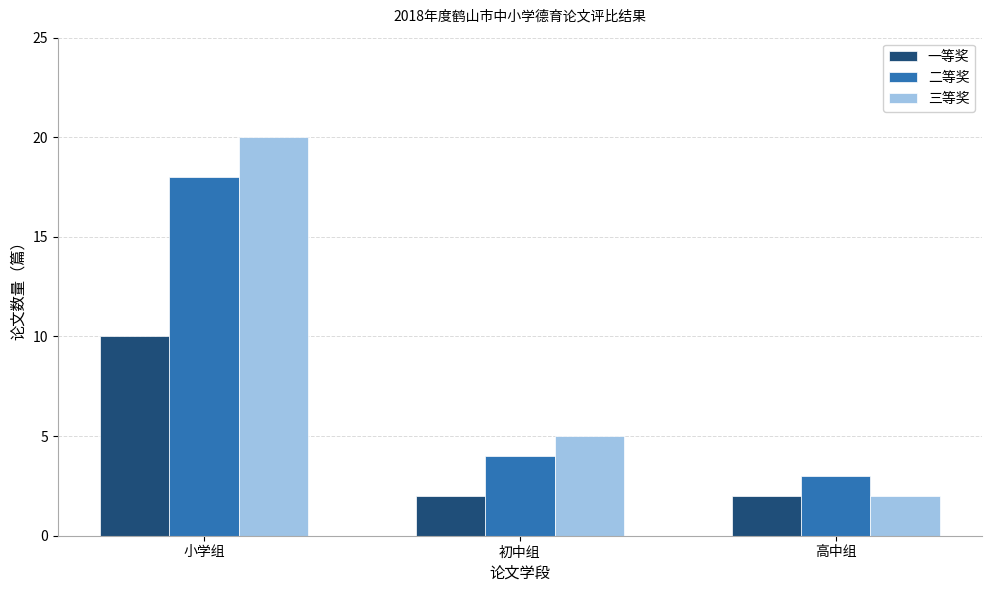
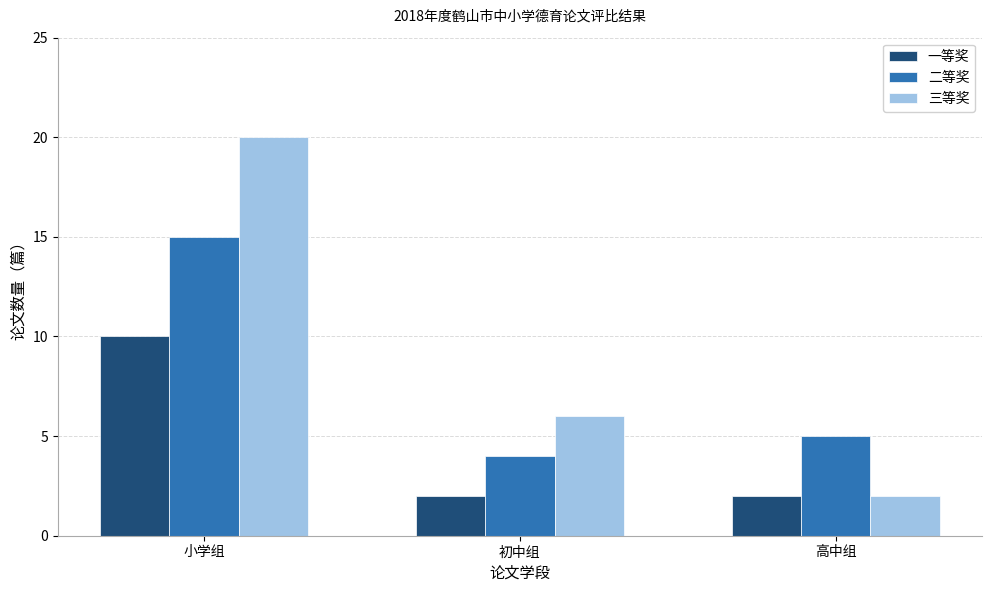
  {
    "一等奖": {
      "小学组": 10,
      "初中组": 2,
      "高中组": 2
    },
    "二等奖": {
-     "小学组": 18,
+     "小学组": 15,
      "初中组": 4,
-     "高中组": 3
+     "高中组": 5
    },
    "三等奖": {
      "小学组": 20,
-     "初中组": 5,
+     "初中组": 6,
      "高中组": 2
    }
  }
